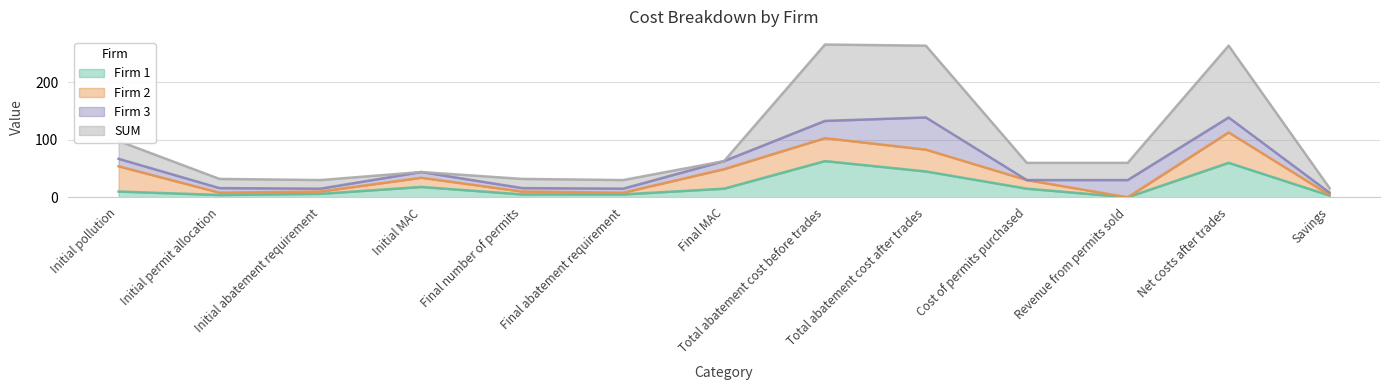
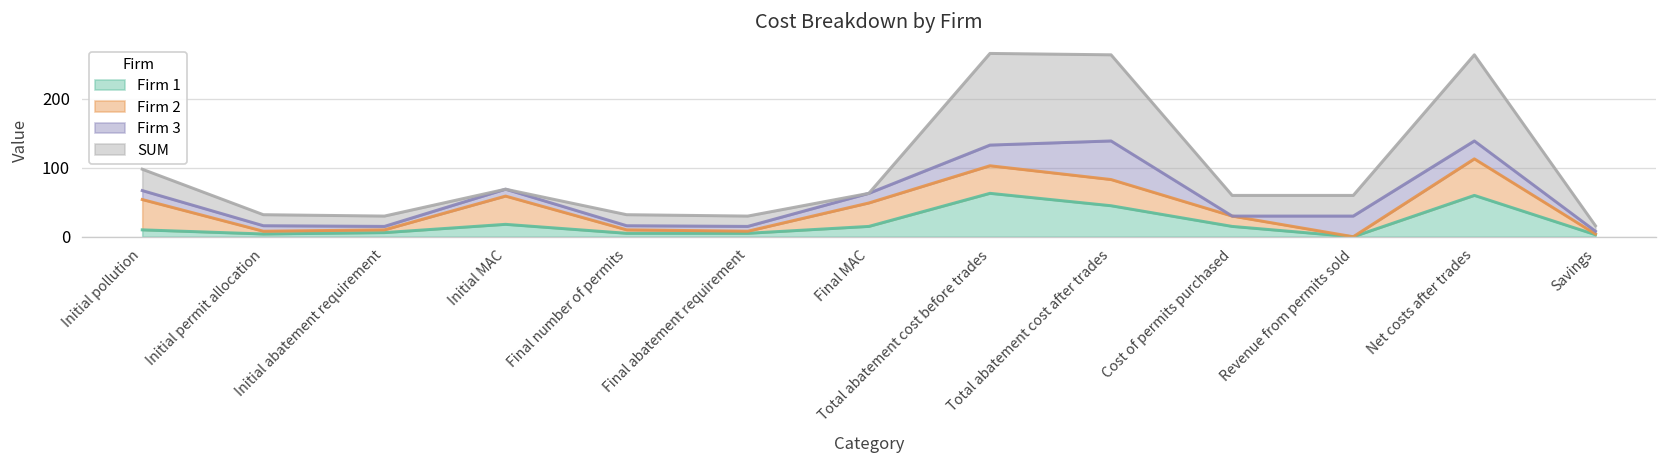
  {
    "Firm 2": {
      "Initial pollution": 40,
-     "Initial MAC": 20,
+     "Initial MAC": 40,
      "Final number of permits": 10,
      "Final MAC": 30,
      "Total abatement cost before trades": 40,
      "Total abatement cost after trades": 40,
      "Net costs after trades": 50
    }
  }
